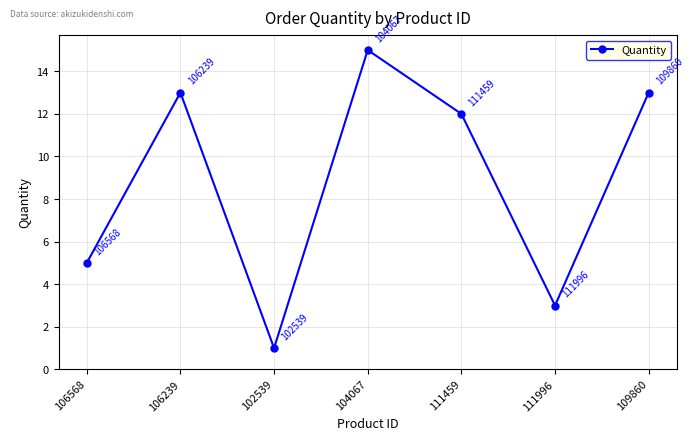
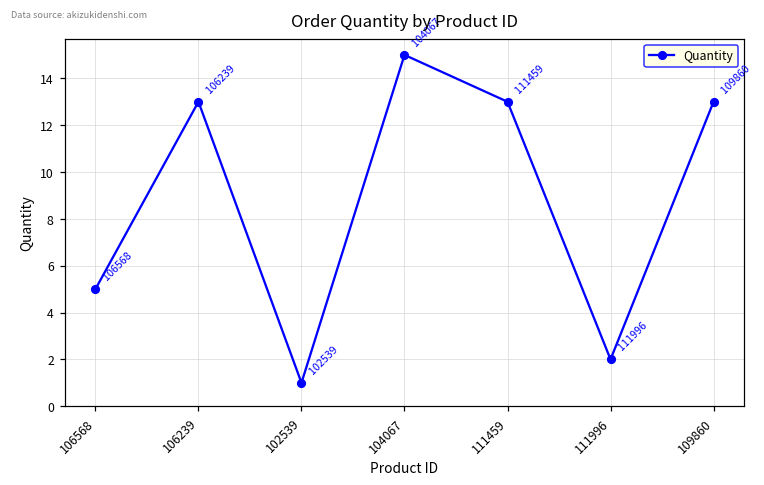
  {
-   "111459": 12,
-   "111996": 3
+   "111459": 13,
+   "111996": 2
  }
